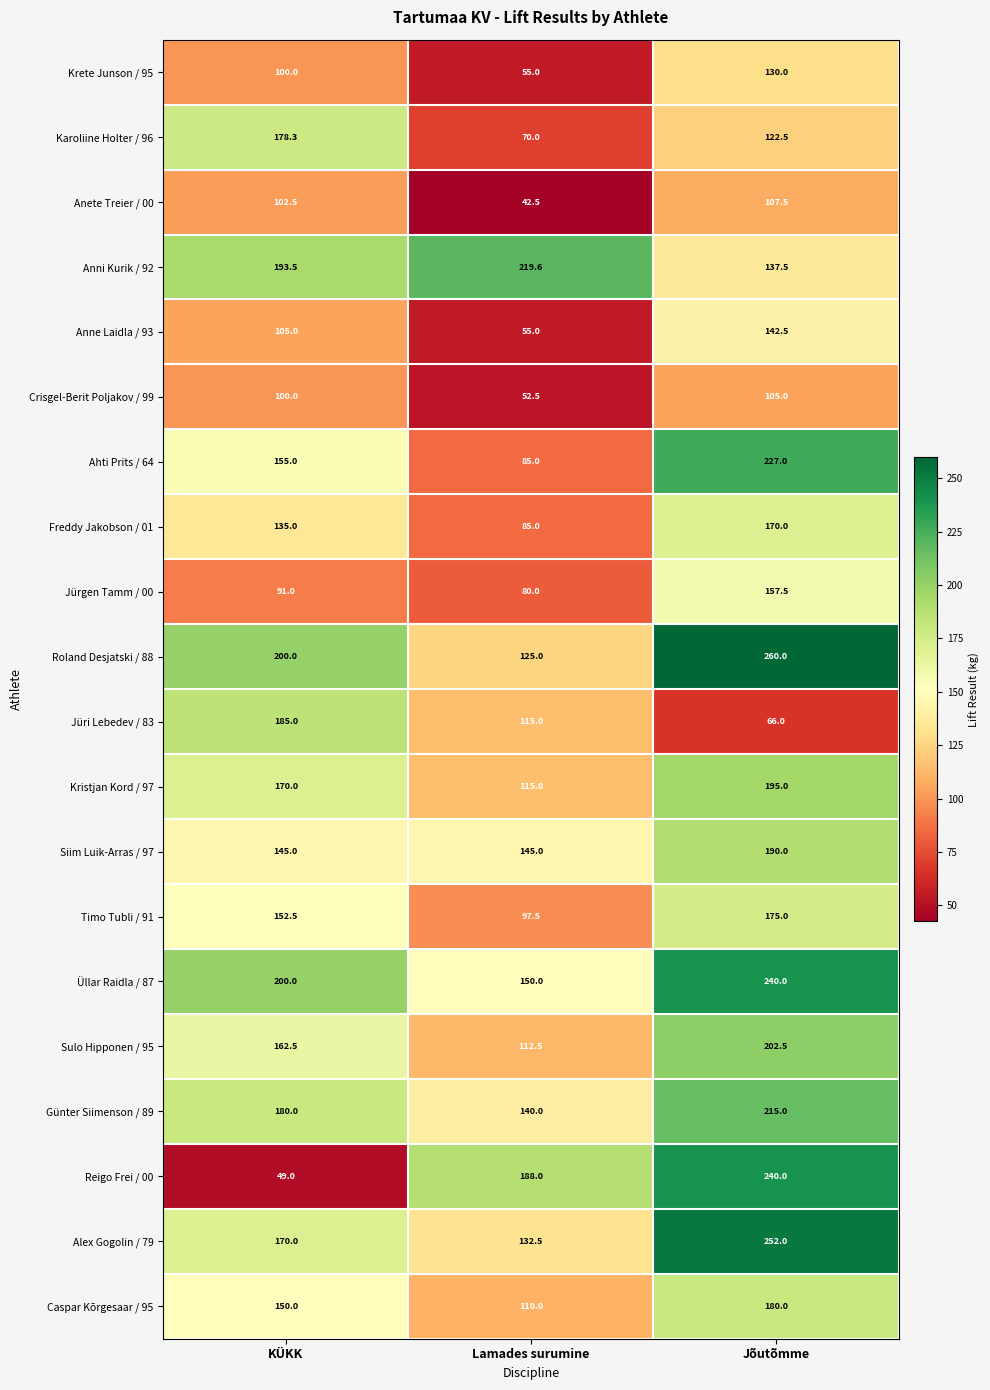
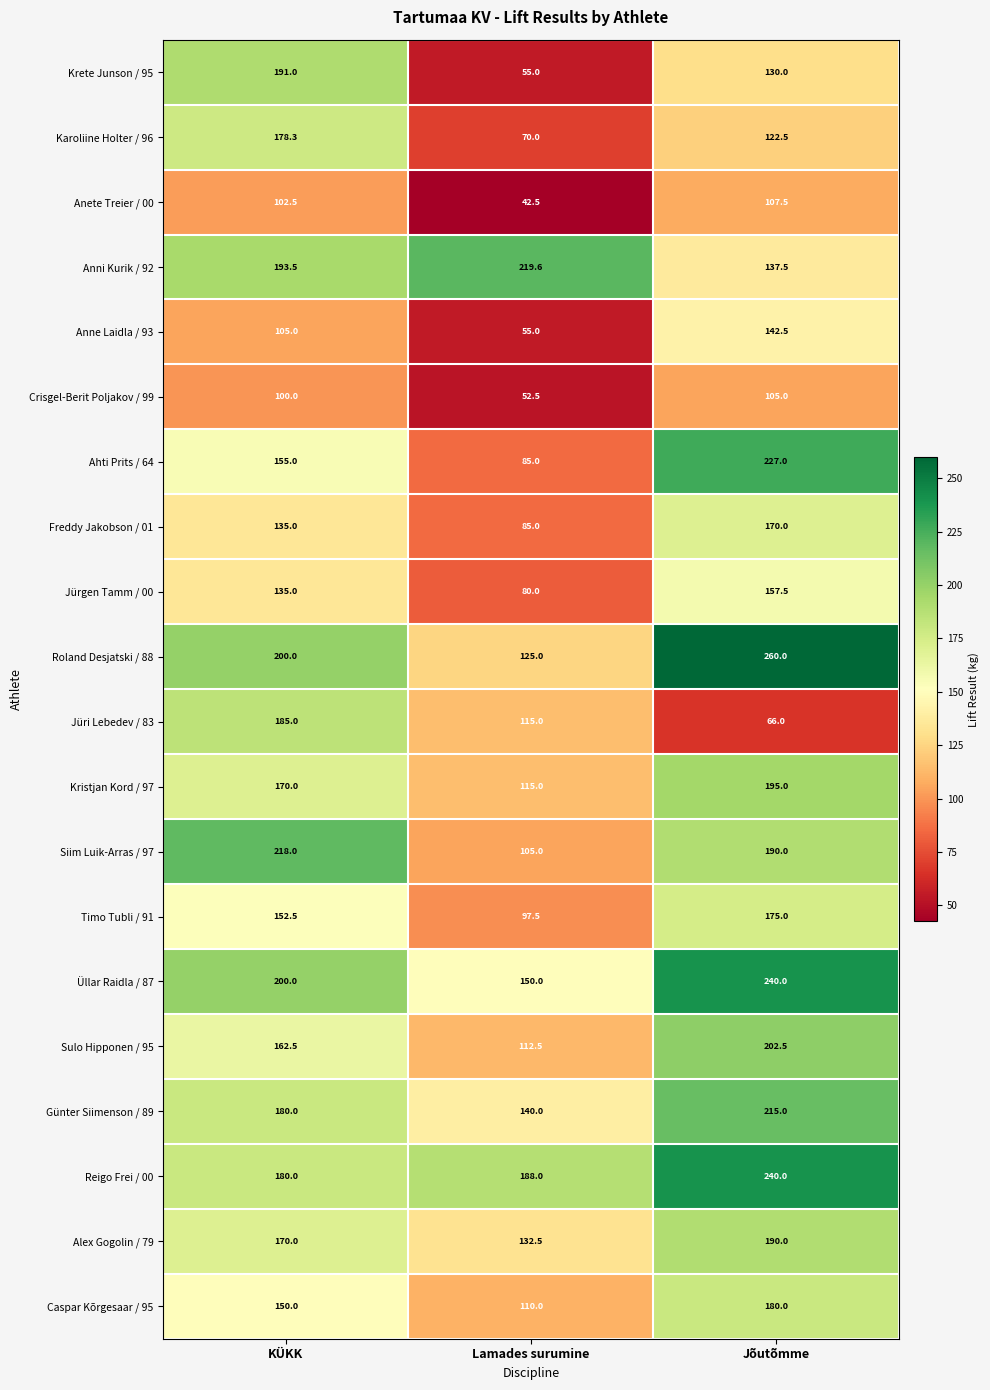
  {
    "Krete Junson / 95": {
-     "KÜKK": 100.0,
+     "KÜKK": 191.0,
      "Lamades surumine": 55.0,
      "Jõutõmme": 130.0
    },
    "Karoliine Holter / 96": {
      "KÜKK": 178.3,
      "Lamades surumine": 70.0,
      "Jõutõmme": 122.5
    },
    "Anete Treier / 00": {
      "KÜKK": 102.5,
      "Lamades surumine": 42.5,
      "Jõutõmme": 107.5
    },
    "Anni Kurik / 92": {
      "KÜKK": 193.5,
      "Lamades surumine": 219.6,
      "Jõutõmme": 137.5
    },
    "Anne Laidla / 93": {
      "KÜKK": 105.0,
      "Lamades surumine": 55.0,
      "Jõutõmme": 142.5
    },
    "Crisgel-Berit Poljakov / 99": {
      "KÜKK": 100.0,
      "Lamades surumine": 52.5,
      "Jõutõmme": 105.0
    },
    "Ahti Prits / 64": {
      "KÜKK": 155.0,
      "Lamades surumine": 85.0,
      "Jõutõmme": 227.0
    },
    "Freddy Jakobson / 01": {
      "KÜKK": 135.0,
      "Lamades surumine": 85.0,
      "Jõutõmme": 170.0
    },
    "Jürgen Tamm / 00": {
-     "KÜKK": 91.0,
+     "KÜKK": 135.0,
      "Lamades surumine": 80.0,
      "Jõutõmme": 157.5
    },
    "Roland Desjatski / 88": {
      "KÜKK": 200.0,
      "Lamades surumine": 125.0,
      "Jõutõmme": 260.0
    },
    "Jüri Lebedev / 83": {
      "KÜKK": 185.0,
      "Lamades surumine": 115.0,
      "Jõutõmme": 66.0
    },
    "Kristjan Kord / 97": {
      "KÜKK": 170.0,
      "Lamades surumine": 115.0,
      "Jõutõmme": 195.0
    },
    "Siim Luik-Arras / 97": {
-     "KÜKK": 145.0,
-     "Lamades surumine": 145.0,
+     "KÜKK": 218.0,
+     "Lamades surumine": 105.0,
      "Jõutõmme": 190.0
    },
    "Timo Tubli / 91": {
      "KÜKK": 152.5,
      "Lamades surumine": 97.5,
      "Jõutõmme": 175.0
    },
    "Üllar Raidla / 87": {
      "KÜKK": 200.0,
      "Lamades surumine": 150.0,
      "Jõutõmme": 240.0
    },
    "Sulo Hipponen / 95": {
      "KÜKK": 162.5,
      "Lamades surumine": 112.5,
      "Jõutõmme": 202.5
    },
    "Günter Siimenson / 89": {
      "KÜKK": 180.0,
      "Lamades surumine": 140.0,
      "Jõutõmme": 215.0
    },
    "Reigo Frei / 00": {
-     "KÜKK": 49.0,
+     "KÜKK": 180.0,
      "Lamades surumine": 188.0,
      "Jõutõmme": 240.0
    },
    "Alex Gogolin / 79": {
      "KÜKK": 170.0,
      "Lamades surumine": 132.5,
-     "Jõutõmme": 252.0
+     "Jõutõmme": 190.0
    },
    "Caspar Kõrgesaar / 95": {
      "KÜKK": 150.0,
      "Lamades surumine": 110.0,
      "Jõutõmme": 180.0
    }
  }
